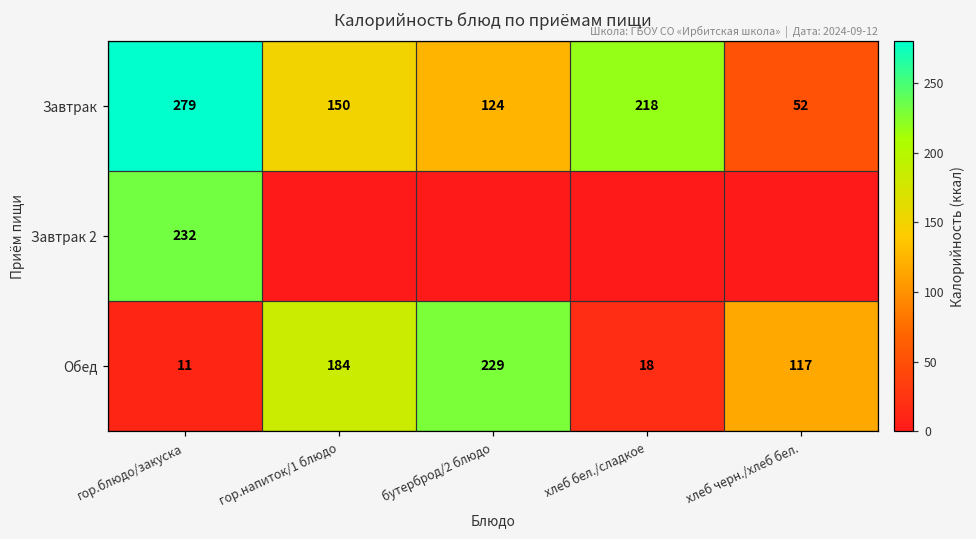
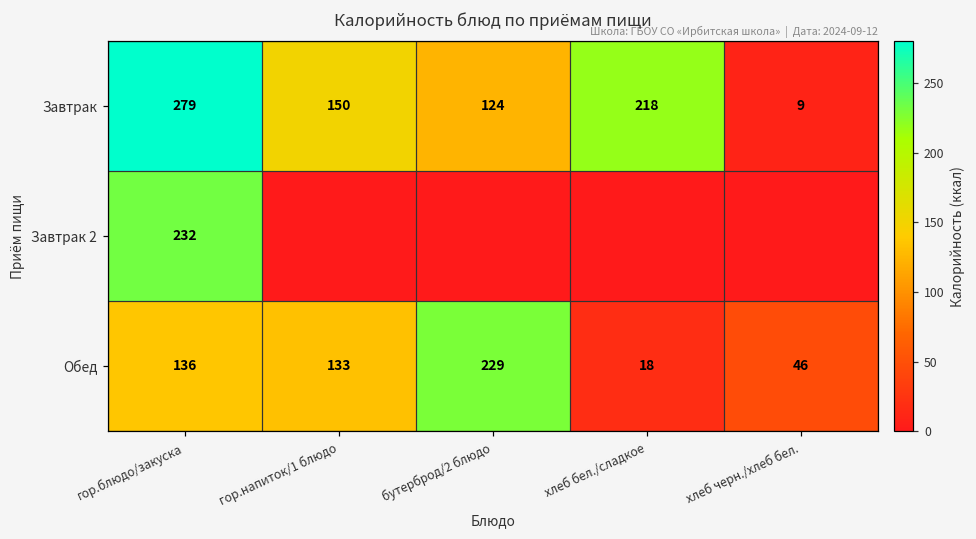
  {
    "Завтрак": {
      "гор.блюдо/закуска": 279,
      "гор.напиток/1 блюдо": 150,
      "бутерброд/2 блюдо": 124,
      "хлеб бел./сладкое": 218,
-     "хлеб черн./хлеб бел.": 52
+     "хлеб черн./хлеб бел.": 9
    },
    "Завтрак 2": {
      "гор.блюдо/закуска": 232
    },
    "Обед": {
-     "гор.блюдо/закуска": 11,
-     "гор.напиток/1 блюдо": 184,
+     "гор.блюдо/закуска": 136,
+     "гор.напиток/1 блюдо": 133,
      "бутерброд/2 блюдо": 229,
      "хлеб бел./сладкое": 18,
-     "хлеб черн./хлеб бел.": 117
+     "хлеб черн./хлеб бел.": 46
    }
  }
